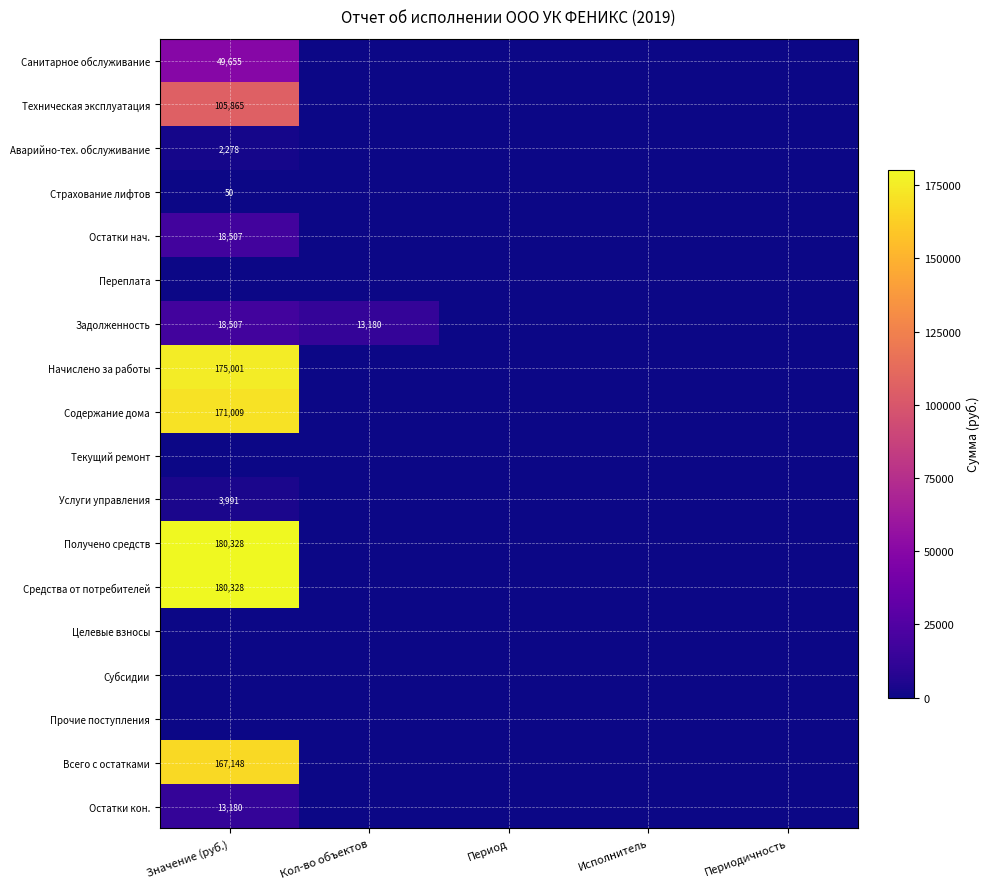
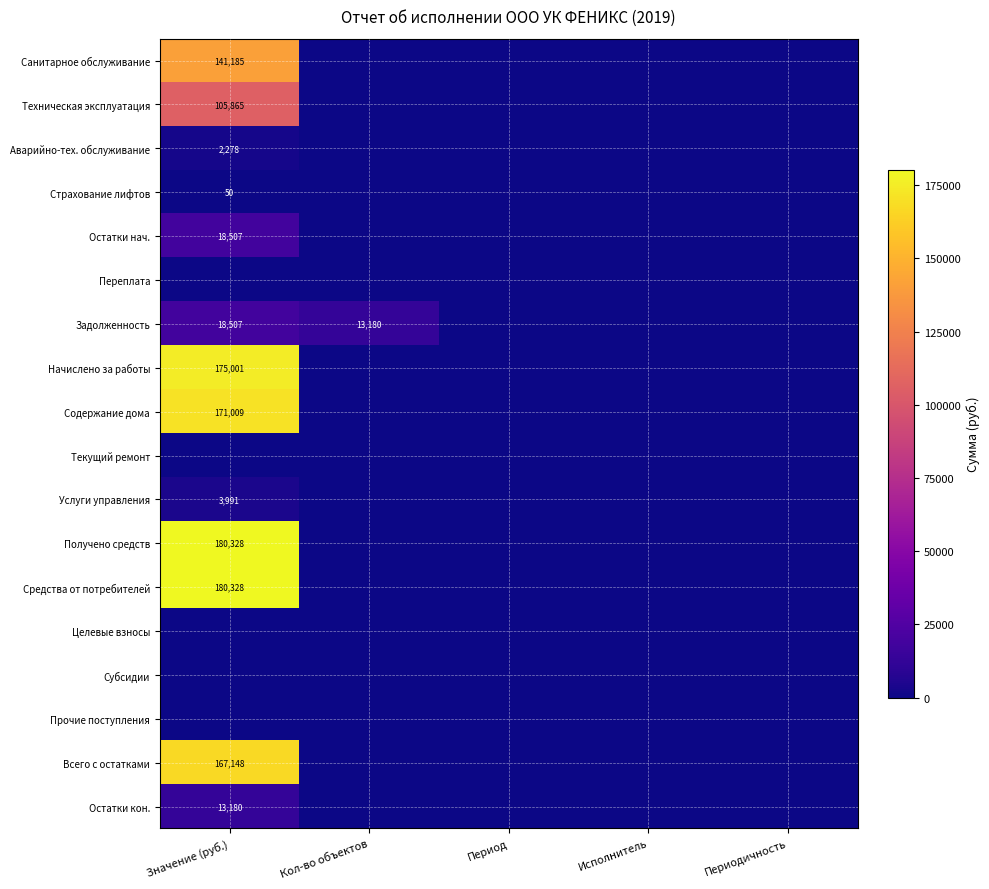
  {
    "Санитарное обслуживание": {
-     "Значение (руб.)": "49,655"
+     "Значение (руб.)": "141,185"
    },
    "Техническая эксплуатация": {
      "Значение (руб.)": "105,865"
    },
    "Аварийно-тех. обслуживание": {
      "Значение (руб.)": "2,278"
    },
    "Страхование лифтов": {
      "Значение (руб.)": "50"
    },
    "Остатки нач.": {
      "Значение (руб.)": "18,507"
    },
    "Задолженность": {
      "Значение (руб.)": "18,507",
      "Кол-во объектов": "13,180"
    },
    "Начислено за работы": {
      "Значение (руб.)": "175,001"
    },
    "Содержание дома": {
      "Значение (руб.)": "171,009"
    },
    "Услуги управления": {
      "Значение (руб.)": "3,991"
    },
    "Получено средств": {
      "Значение (руб.)": "180,328"
    },
    "Средства от потребителей": {
      "Значение (руб.)": "180,328"
    },
    "Всего с остатками": {
      "Значение (руб.)": "167,148"
    },
    "Остатки кон.": {
      "Значение (руб.)": "13,180"
    }
  }
